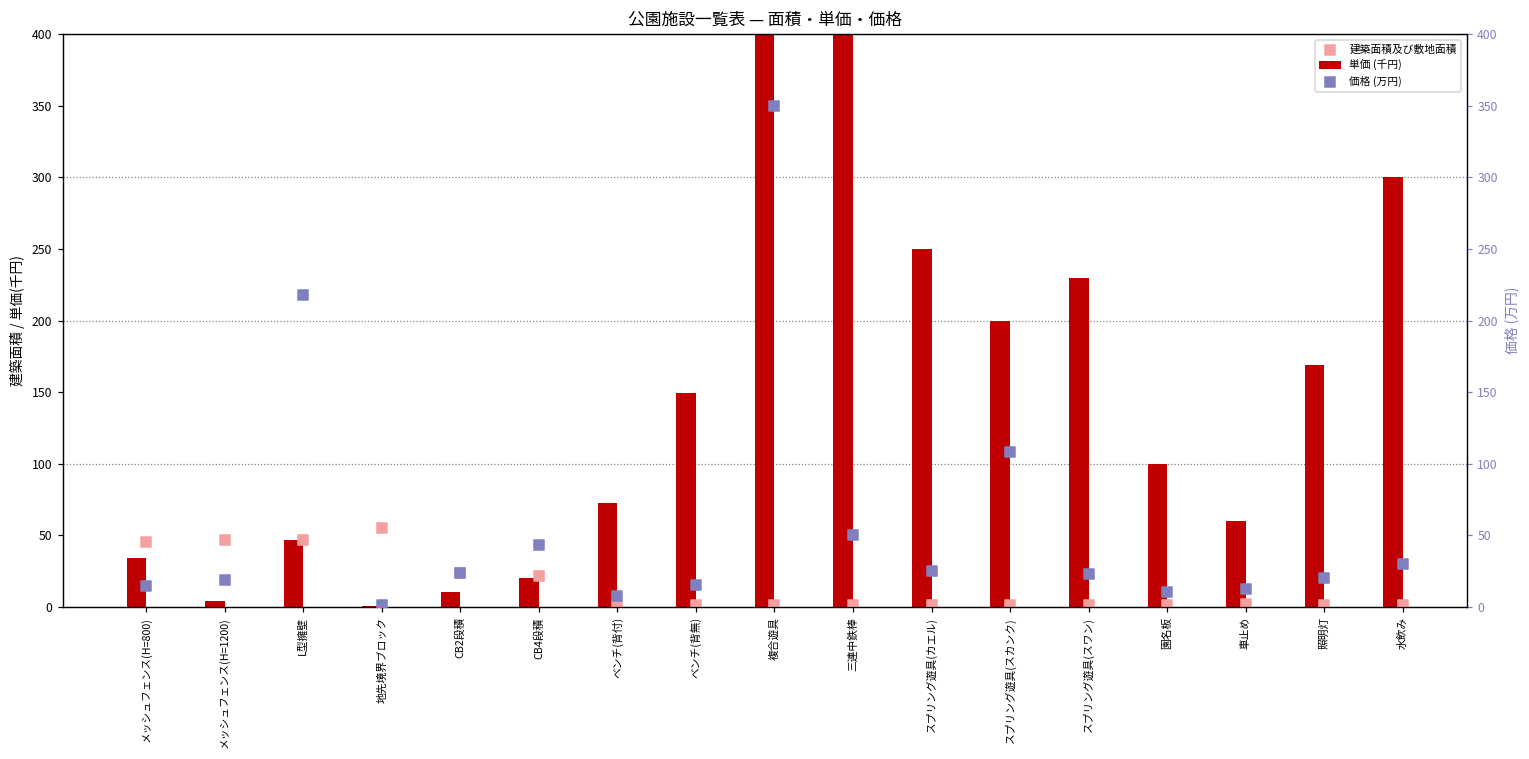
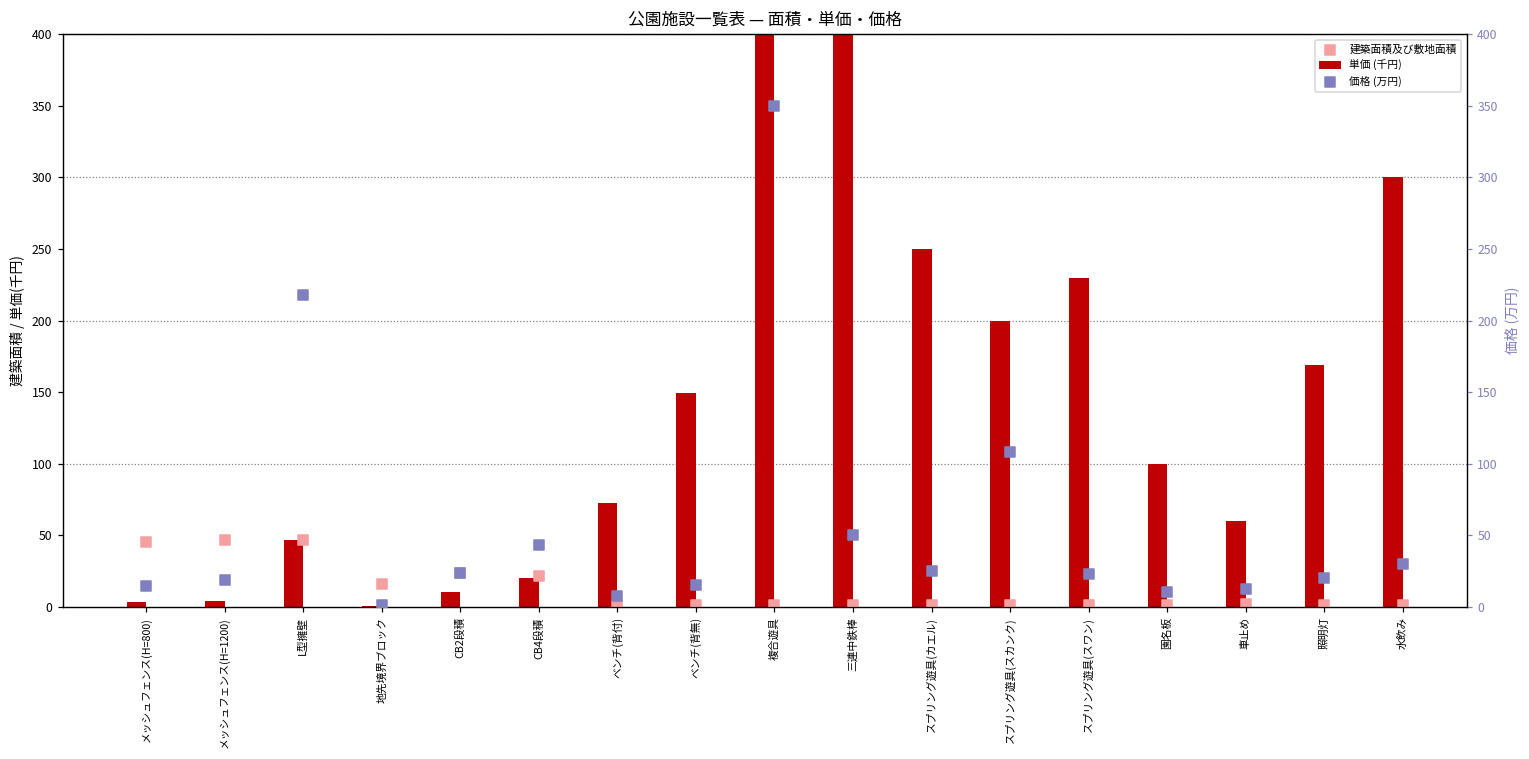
  {
    "単価 (千円)": {
-     "メッシュフェンス(H=800)": 34,
+     "メッシュフェンス(H=800)": 3,
      "メッシュフェンス(H=1200)": 4,
      "L型擁壁": 47,
      "CB2段積": 10,
      "CB4段積": 20,
      "ベンチ(背付)": 72,
      "ベンチ(背無)": 149,
      "スプリング遊具(カエル)": 250,
      "スプリング遊具(スカンク)": 200,
      "スプリング遊具(スワン)": 230,
      "園名板": 100,
      "車止め": 60,
      "照明灯": 169,
      "水飲み": 300
    },
    "建築面積及び敷地面積": {
-     "地先境界ブロック": 55
+     "地先境界ブロック": 16
    }
  }
